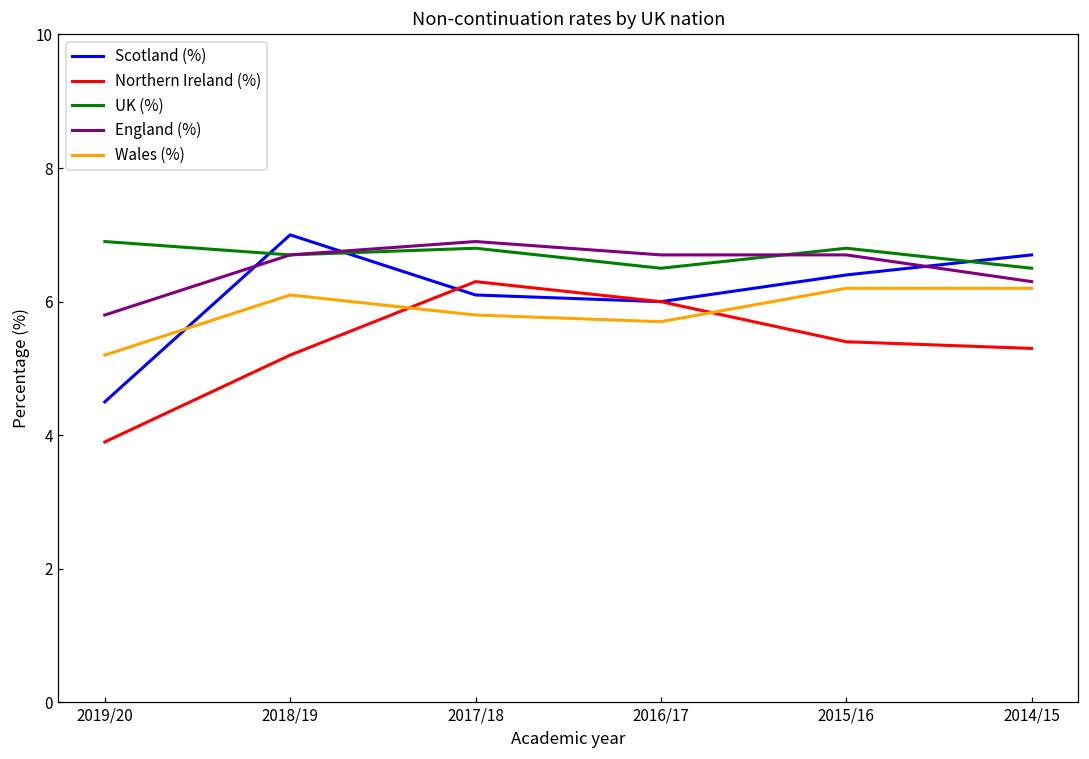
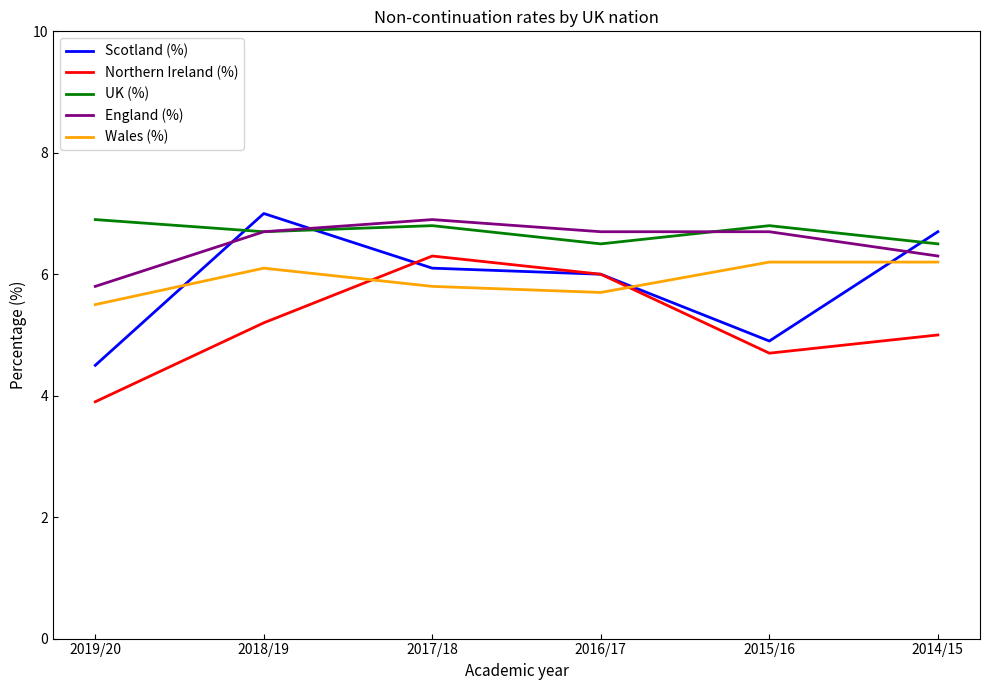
  {
    "Scotland (%)": {
      "2019/20": 4.5,
      "2018/19": 7.0,
      "2017/18": 6.1,
-     "2015/16": 6.4,
+     "2015/16": 4.9,
      "2014/15": 6.7
    },
    "Northern Ireland (%)": {
      "2019/20": 3.9,
      "2018/19": 5.2,
      "2017/18": 6.3,
-     "2015/16": 5.4,
-     "2014/15": 5.3
+     "2015/16": 4.7,
+     "2014/15": 5.0
    },
    "UK (%)": {
      "2019/20": 6.9,
      "2017/18": 6.8,
      "2016/17": 6.5,
      "2015/16": 6.8,
      "2014/15": 6.5
    },
    "England (%)": {
      "2019/20": 5.8,
      "2017/18": 6.9,
      "2016/17": 6.7,
      "2015/16": 6.7,
      "2014/15": 6.3
    },
    "Wales (%)": {
-     "2019/20": 5.2,
+     "2019/20": 5.5,
      "2018/19": 6.1,
      "2017/18": 5.8,
      "2016/17": 5.7,
      "2015/16": 6.2,
      "2014/15": 6.2
    }
  }
